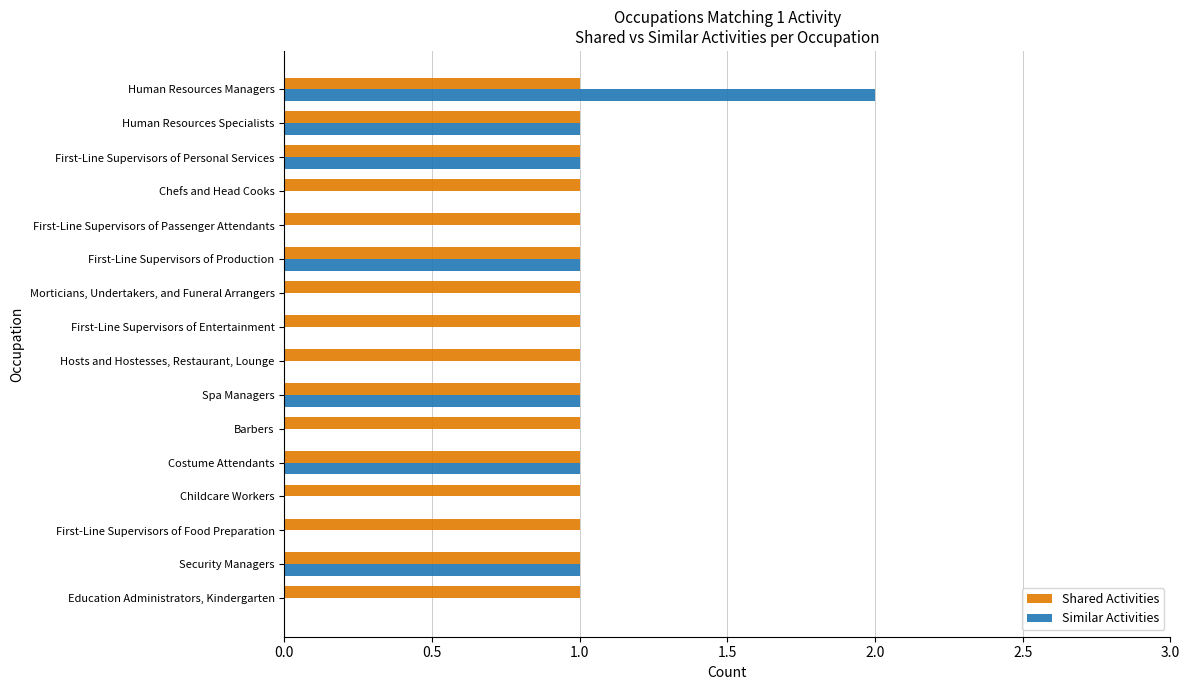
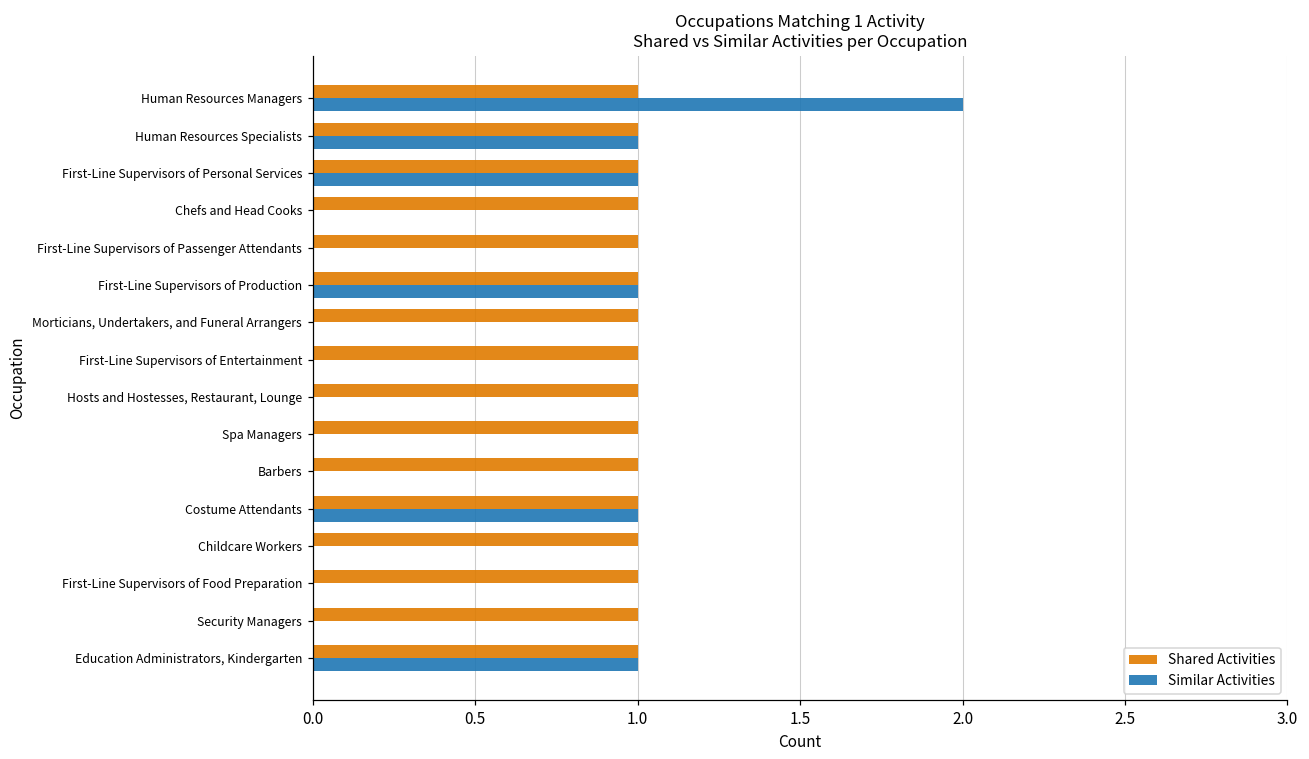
  {
    "Shared Activities": {
      "Human Resources Managers": 1,
      "Human Resources Specialists": 1,
      "First-Line Supervisors of Personal Services": 1,
      "Chefs and Head Cooks": 1,
      "First-Line Supervisors of Passenger Attendants": 1,
      "First-Line Supervisors of Production": 1,
      "Morticians, Undertakers, and Funeral Arrangers": 1,
      "First-Line Supervisors of Entertainment": 1,
      "Hosts and Hostesses, Restaurant, Lounge": 1,
      "Spa Managers": 1,
      "Barbers": 1,
      "Costume Attendants": 1,
      "Childcare Workers": 1,
      "First-Line Supervisors of Food Preparation": 1,
      "Security Managers": 1,
      "Education Administrators, Kindergarten": 1
    },
    "Similar Activities": {
      "Human Resources Managers": 2,
      "Human Resources Specialists": 1,
      "First-Line Supervisors of Personal Services": 1,
      "Chefs and Head Cooks": 0,
      "First-Line Supervisors of Passenger Attendants": 0,
      "First-Line Supervisors of Production": 1,
      "Morticians, Undertakers, and Funeral Arrangers": 0,
      "First-Line Supervisors of Entertainment": 0,
      "Hosts and Hostesses, Restaurant, Lounge": 0,
-     "Spa Managers": 1,
+     "Spa Managers": 0,
      "Barbers": 0,
      "Costume Attendants": 1,
      "Childcare Workers": 0,
      "First-Line Supervisors of Food Preparation": 0,
-     "Security Managers": 1,
-     "Education Administrators, Kindergarten": 0
+     "Security Managers": 0,
+     "Education Administrators, Kindergarten": 1
    }
  }
